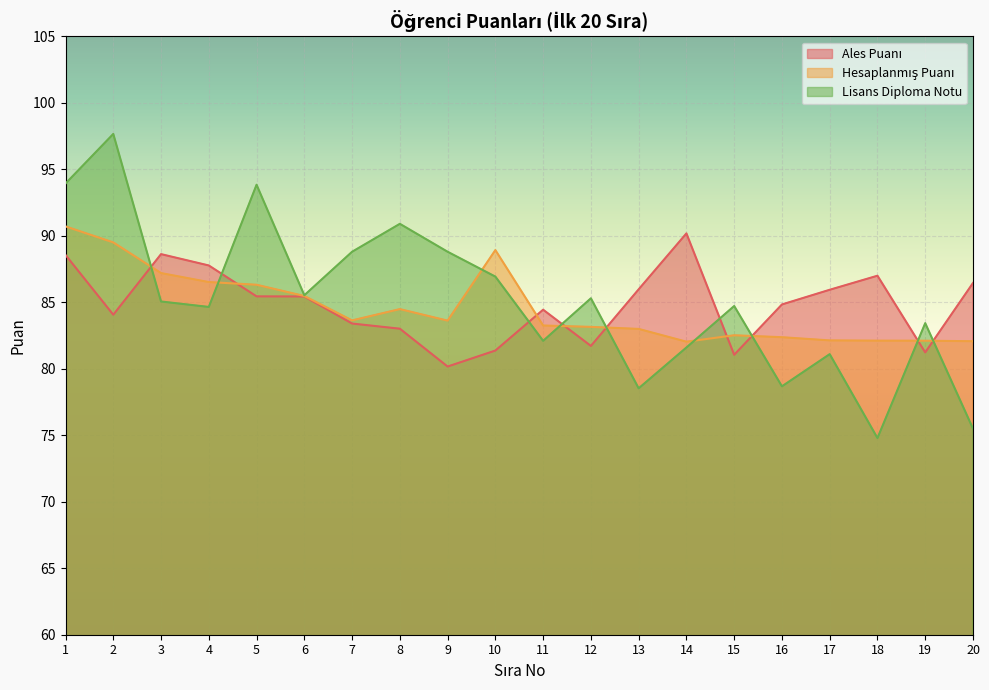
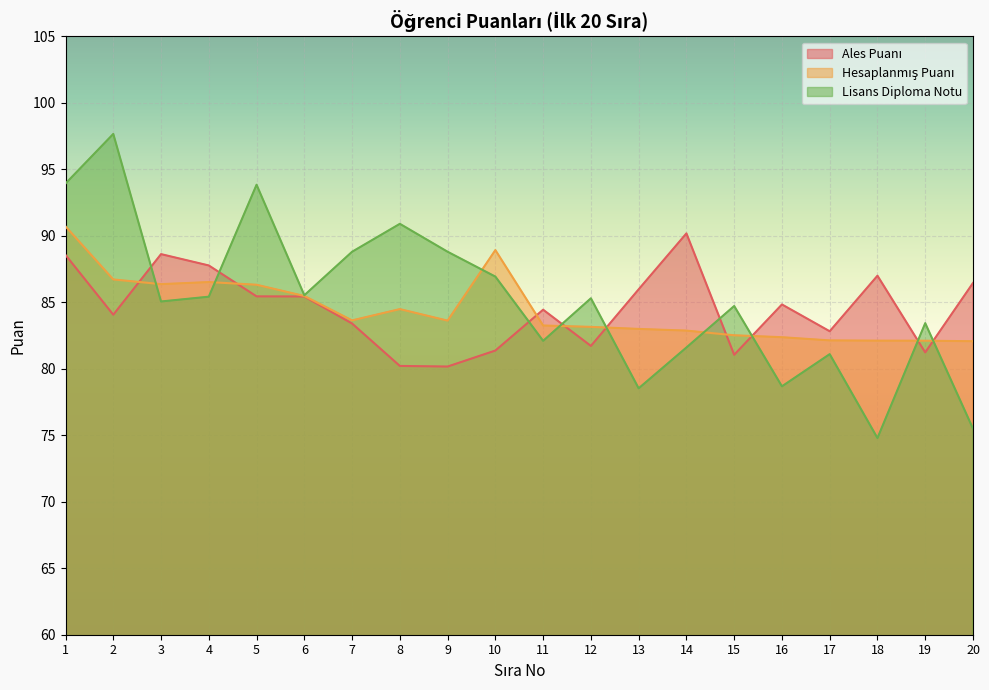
  {
    "Ales Puanı": {
      "1": 88.6,
      "2": 84.1,
      "3": 88.6,
      "4": 87.8,
      "5": 85.4,
      "7": 83.4,
-     "8": 83.0,
+     "8": 80.2,
      "9": 80.2,
      "10": 81.4,
      "11": 84.4,
      "12": 81.7,
      "13": 86.0,
      "14": 90.2,
      "15": 81.1,
      "16": 84.8,
-     "17": 85.9,
+     "17": 82.8,
      "18": 87.0,
      "19": 81.2,
      "20": 86.5
    },
    "Hesaplanmış Puanı": {
      "1": 90.7,
-     "2": 89.5,
-     "3": 87.2,
+     "2": 86.7,
+     "3": 86.4,
      "4": 86.5,
      "5": 86.3,
      "7": 83.6,
      "8": 84.5,
      "9": 83.6,
      "10": 88.9,
      "11": 83.3,
      "12": 83.2,
      "13": 83.0,
-     "14": 82.0,
+     "14": 82.9,
      "15": 82.5,
      "16": 82.4,
      "17": 82.1,
      "18": 82.1,
      "19": 82.1,
      "20": 82.1
    },
    "Lisans Diploma Notu": {
      "1": 93.9,
      "2": 97.7,
      "3": 85.1,
-     "4": 84.7,
+     "4": 85.4,
      "5": 93.8,
      "7": 88.8,
      "8": 90.9,
      "9": 88.8,
      "10": 86.9,
      "11": 82.1,
      "12": 85.3,
      "13": 78.5,
      "14": 81.6,
      "15": 84.7,
      "16": 78.7,
      "17": 81.1,
      "18": 74.8,
      "19": 83.4,
      "20": 75.5
    }
  }
